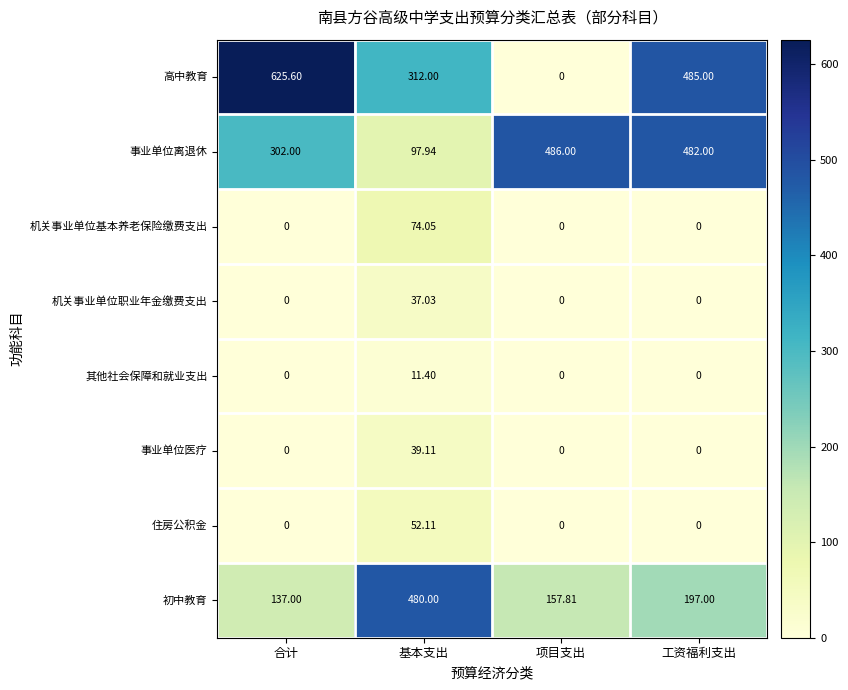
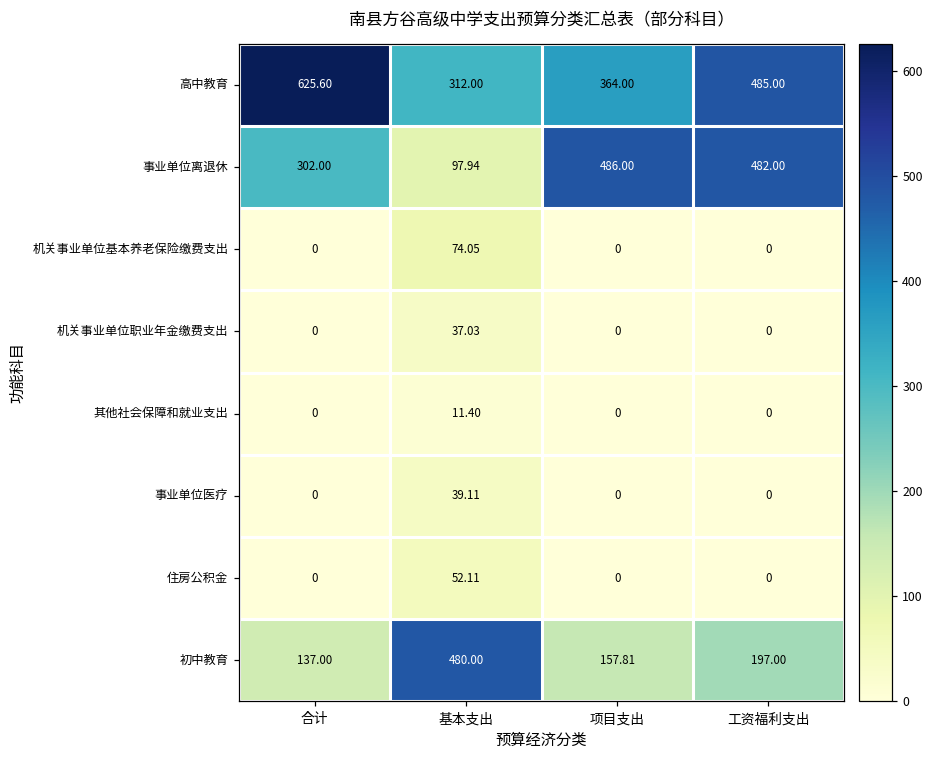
  {
    "高中教育": {
      "合计": 625.60,
      "基本支出": 312.00,
-     "项目支出": 0,
+     "项目支出": 364.00,
      "工资福利支出": 485.00
    },
    "事业单位离退休": {
      "合计": 302.00,
      "基本支出": 97.94,
      "项目支出": 486.00,
      "工资福利支出": 482.00
    },
    "机关事业单位基本养老保险缴费支出": {
      "合计": 0,
      "基本支出": 74.05,
      "项目支出": 0,
      "工资福利支出": 0
    },
    "机关事业单位职业年金缴费支出": {
      "合计": 0,
      "基本支出": 37.03,
      "项目支出": 0,
      "工资福利支出": 0
    },
    "其他社会保障和就业支出": {
      "合计": 0,
      "基本支出": 11.40,
      "项目支出": 0,
      "工资福利支出": 0
    },
    "事业单位医疗": {
      "合计": 0,
      "基本支出": 39.11,
      "项目支出": 0,
      "工资福利支出": 0
    },
    "住房公积金": {
      "合计": 0,
      "基本支出": 52.11,
      "项目支出": 0,
      "工资福利支出": 0
    },
    "初中教育": {
      "合计": 137.00,
      "基本支出": 480.00,
      "项目支出": 157.81,
      "工资福利支出": 197.00
    }
  }
